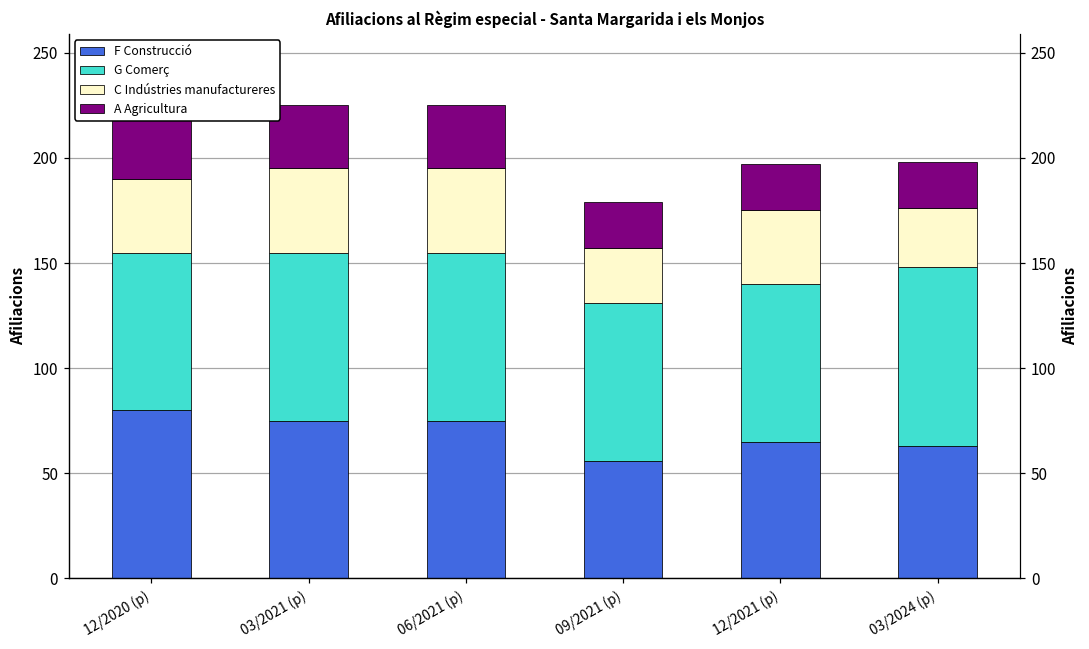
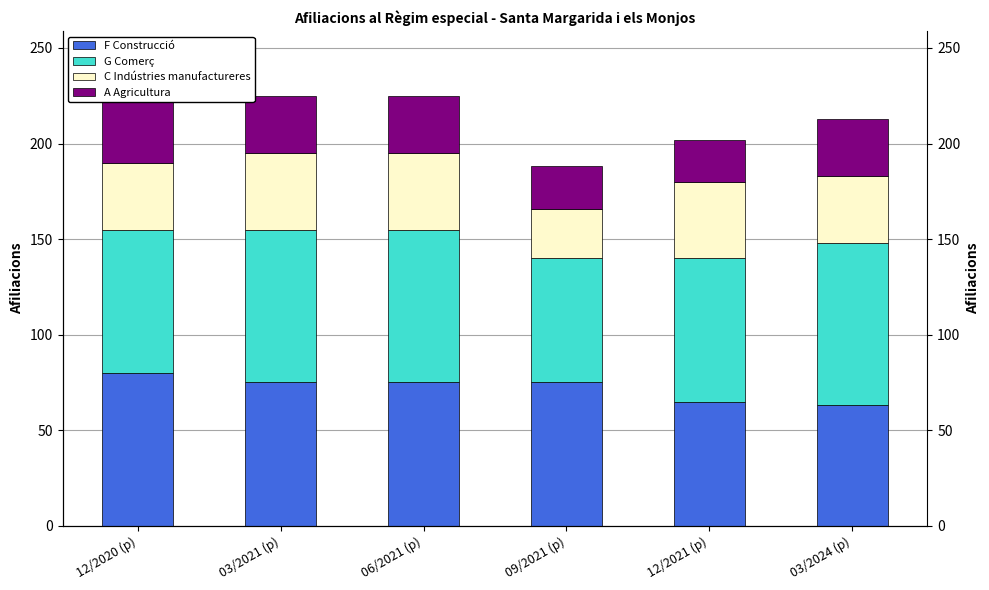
  {
    "F Construcció": {
      "12/2020 (p)": 80,
      "03/2021 (p)": 75,
      "06/2021 (p)": 75,
-     "09/2021 (p)": 56,
+     "09/2021 (p)": 75,
      "12/2021 (p)": 65,
      "03/2024 (p)": 63
    },
    "G Comerç": {
      "12/2020 (p)": 75,
      "03/2021 (p)": 80,
      "06/2021 (p)": 80,
-     "09/2021 (p)": 75,
+     "09/2021 (p)": 65,
      "12/2021 (p)": 75,
      "03/2024 (p)": 85
    },
    "C Indústries manufactureres": {
      "12/2020 (p)": 35,
      "03/2021 (p)": 40,
      "06/2021 (p)": 40,
      "09/2021 (p)": 26,
-     "12/2021 (p)": 35,
-     "03/2024 (p)": 28
+     "12/2021 (p)": 40,
+     "03/2024 (p)": 35
    },
    "A Agricultura": {
      "03/2021 (p)": 30,
      "06/2021 (p)": 30,
      "09/2021 (p)": 22,
      "12/2021 (p)": 22,
-     "03/2024 (p)": 22
+     "03/2024 (p)": 30
    }
  }
